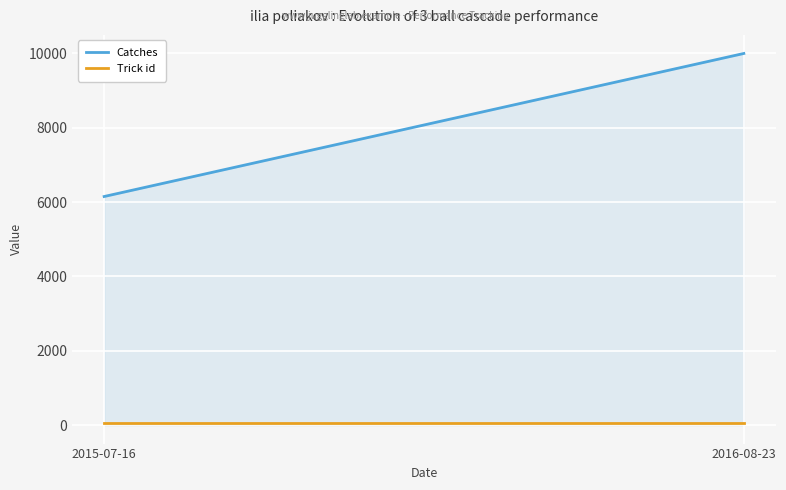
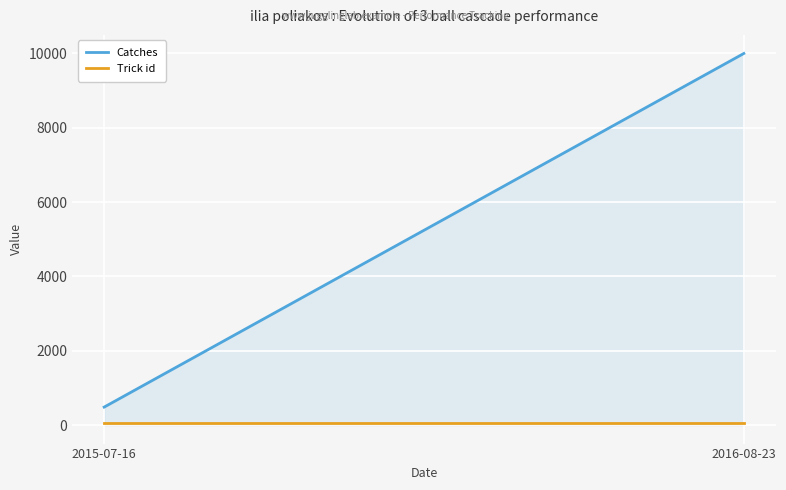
  {
    "Catches": {
-     "2015-07-16": 6200,
+     "2015-07-16": 500,
      "2016-08-23": 10000
    },
    "Trick id": {
      "2015-07-16": 100,
      "2016-08-23": 100
    }
  }
